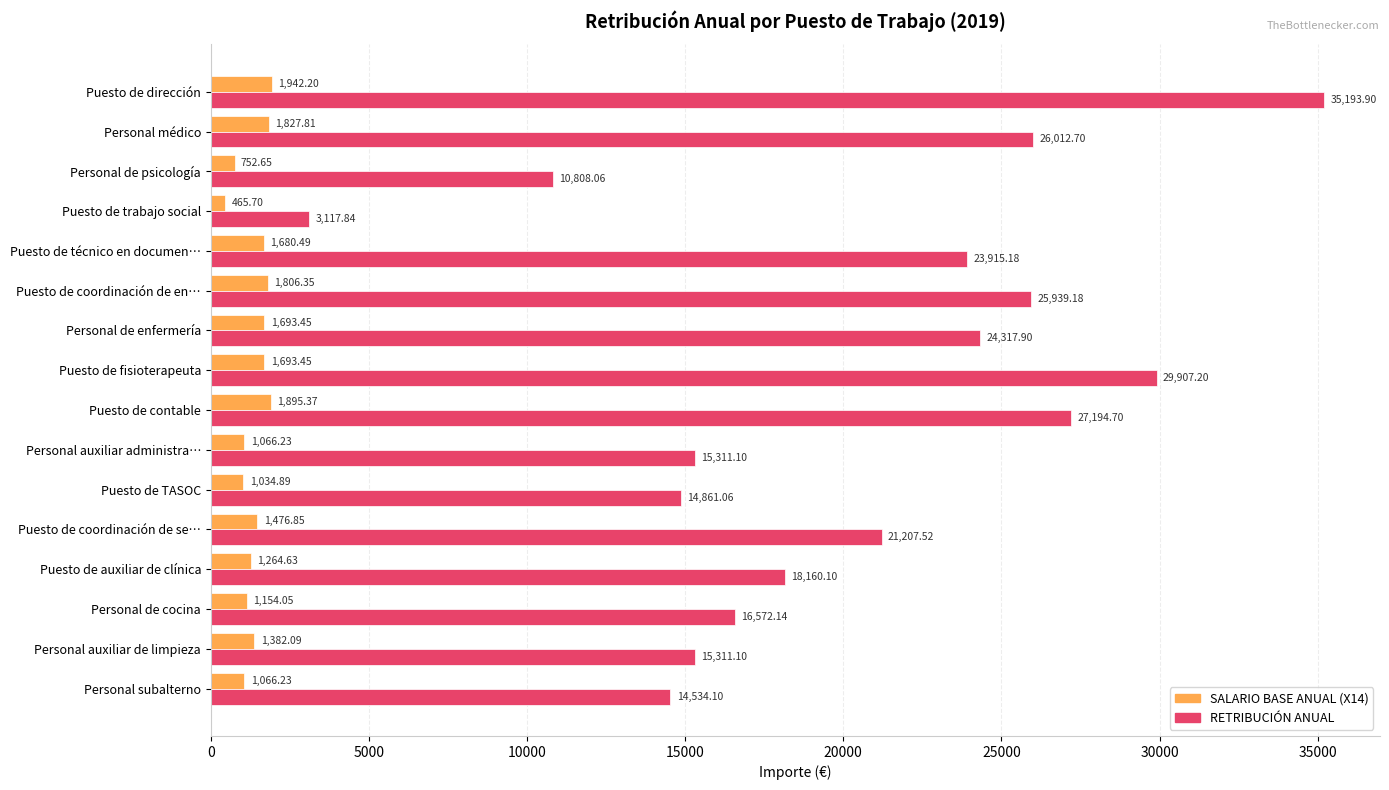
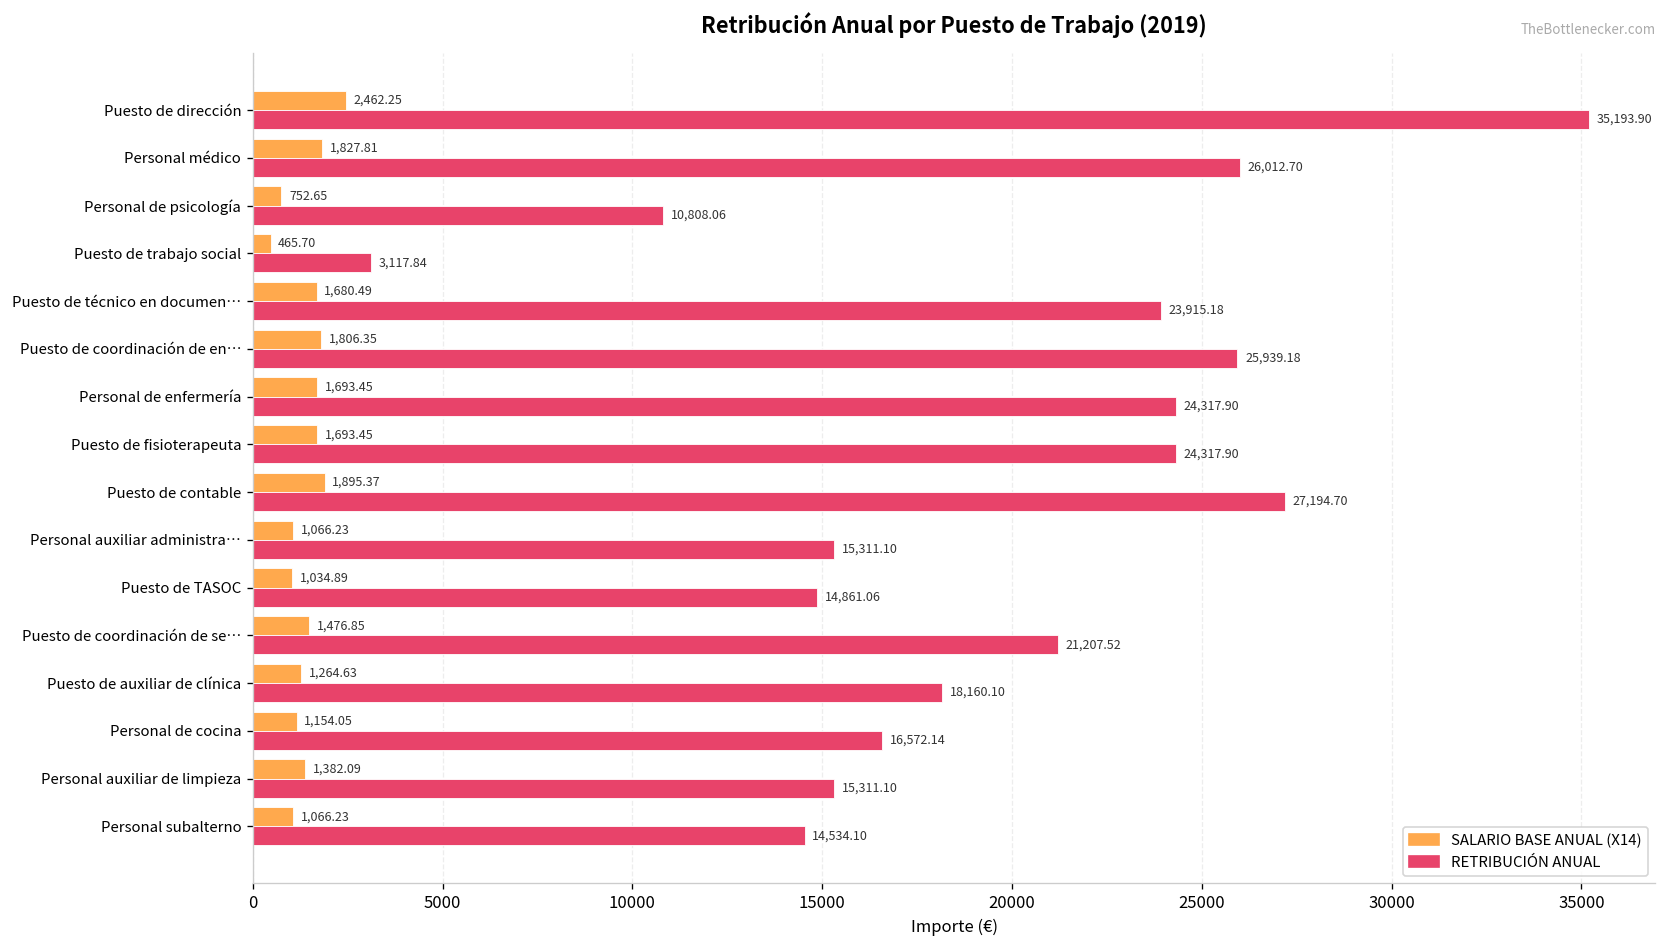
  {
    "SALARIO BASE ANUAL (X14)": {
-     "Puesto de dirección": "1,942.20",
+     "Puesto de dirección": "2,462.25",
      "Personal médico": "1,827.81",
      "Personal de psicología": "752.65",
      "Puesto de trabajo social": "465.70",
      "Puesto de técnico en documen…": "1,680.49",
      "Puesto de coordinación de en…": "1,806.35",
      "Personal de enfermería": "1,693.45",
      "Puesto de fisioterapeuta": "1,693.45",
      "Puesto de contable": "1,895.37",
      "Personal auxiliar administra…": "1,066.23",
      "Puesto de TASOC": "1,034.89",
      "Puesto de coordinación de se…": "1,476.85",
      "Puesto de auxiliar de clínica": "1,264.63",
      "Personal de cocina": "1,154.05",
      "Personal auxiliar de limpieza": "1,382.09",
      "Personal subalterno": "1,066.23"
    },
    "RETRIBUCIÓN ANUAL": {
      "Puesto de dirección": "35,193.90",
      "Personal médico": "26,012.70",
      "Personal de psicología": "10,808.06",
      "Puesto de trabajo social": "3,117.84",
      "Puesto de técnico en documen…": "23,915.18",
      "Puesto de coordinación de en…": "25,939.18",
      "Personal de enfermería": "24,317.90",
-     "Puesto de fisioterapeuta": "29,907.20",
+     "Puesto de fisioterapeuta": "24,317.90",
      "Puesto de contable": "27,194.70",
      "Personal auxiliar administra…": "15,311.10",
      "Puesto de TASOC": "14,861.06",
      "Puesto de coordinación de se…": "21,207.52",
      "Puesto de auxiliar de clínica": "18,160.10",
      "Personal de cocina": "16,572.14",
      "Personal auxiliar de limpieza": "15,311.10",
      "Personal subalterno": "14,534.10"
    }
  }
